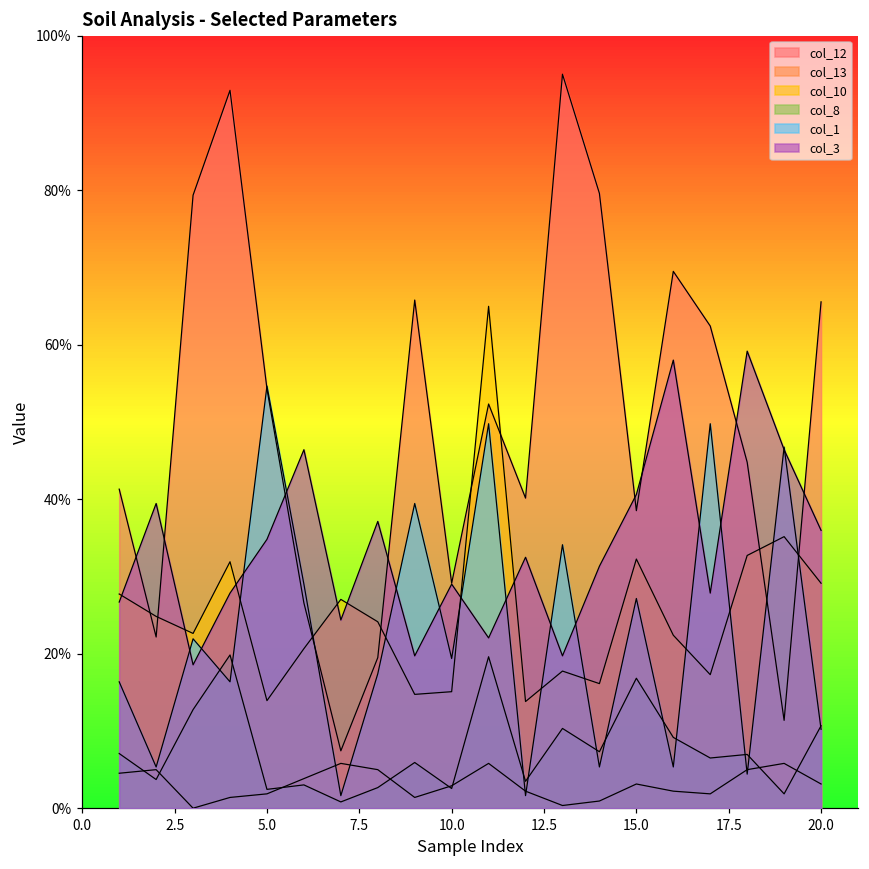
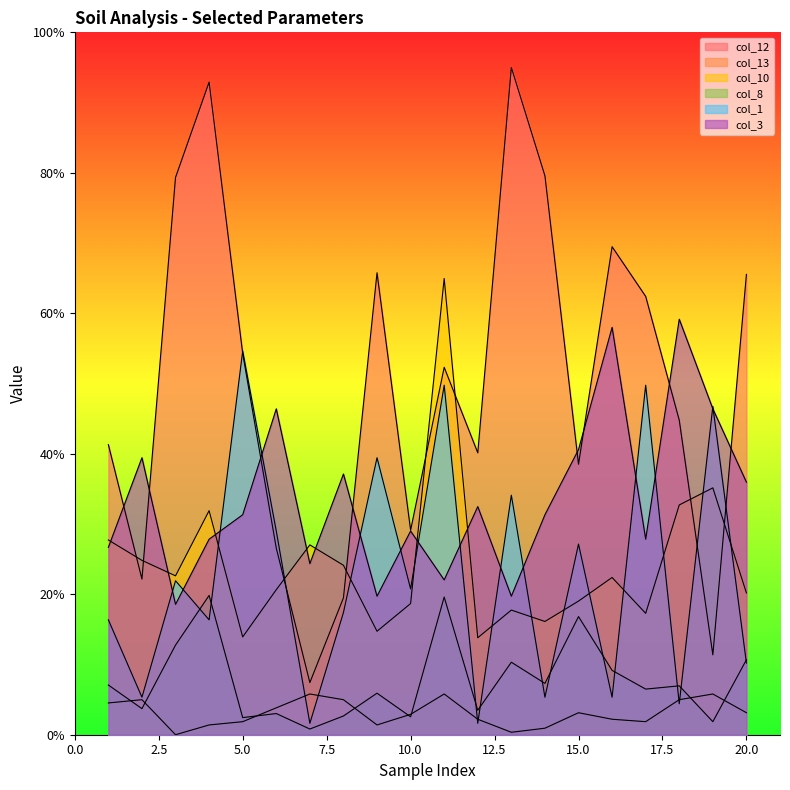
  {
    "col_10": {
      "5.0": "14%",
-     "10.0": "15%",
-     "15.0": "32%",
-     "20.0": "29%"
+     "10.0": "19%",
+     "15.0": "19%",
+     "20.0": "20%"
    },
    "col_8": {
      "5.0": "2%",
      "15.0": "17%",
      "20.0": "11%"
    },
    "col_1": {
-     "10.0": "19%",
+     "10.0": "21%",
      "15.0": "27%",
      "20.0": "10%"
    },
    "col_3": {
-     "5.0": "35%",
+     "5.0": "31%",
      "15.0": "41%",
      "20.0": "36%"
    }
  }
